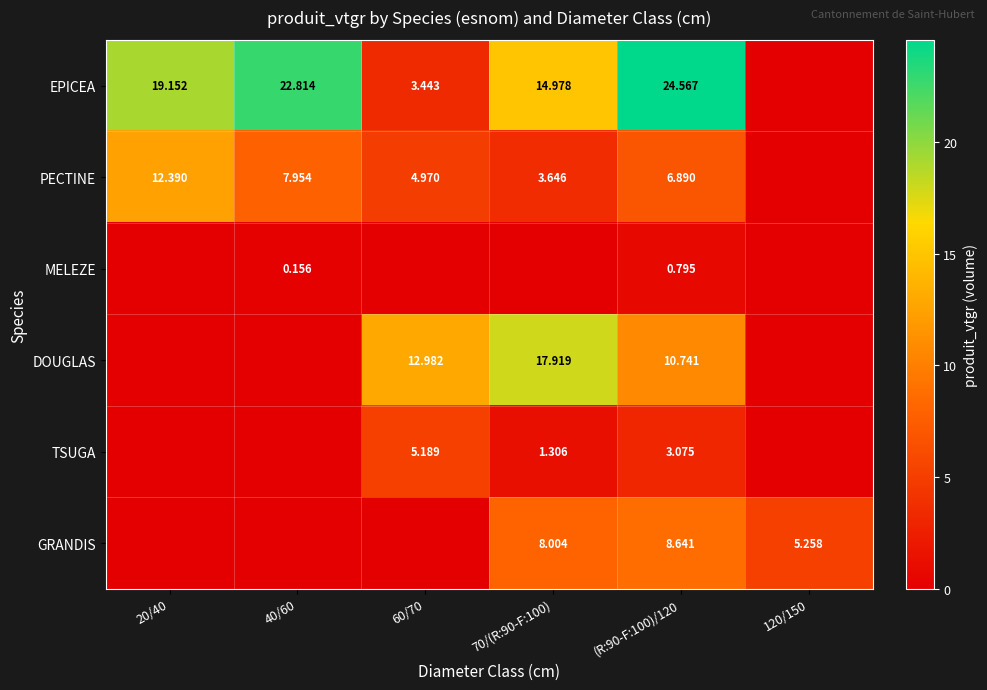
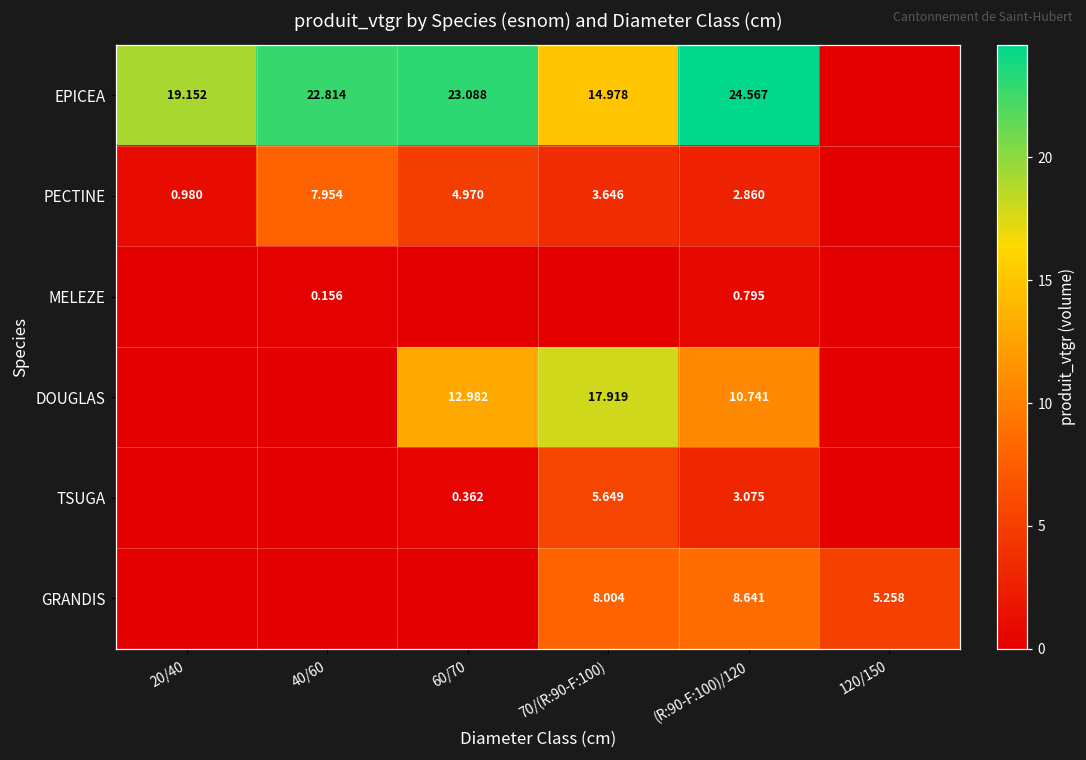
  {
    "EPICEA": {
      "20/40": 19.152,
      "40/60": 22.814,
-     "60/70": 3.443,
+     "60/70": 23.088,
      "70/(R:90-F:100)": 14.978,
      "(R:90-F:100)/120": 24.567
    },
    "PECTINE": {
-     "20/40": 12.390,
+     "20/40": 0.980,
      "40/60": 7.954,
      "60/70": 4.970,
      "70/(R:90-F:100)": 3.646,
-     "(R:90-F:100)/120": 6.890
+     "(R:90-F:100)/120": 2.860
    },
    "MELEZE": {
      "40/60": 0.156,
      "(R:90-F:100)/120": 0.795
    },
    "DOUGLAS": {
      "60/70": 12.982,
      "70/(R:90-F:100)": 17.919,
      "(R:90-F:100)/120": 10.741
    },
    "TSUGA": {
-     "60/70": 5.189,
-     "70/(R:90-F:100)": 1.306,
+     "60/70": 0.362,
+     "70/(R:90-F:100)": 5.649,
      "(R:90-F:100)/120": 3.075
    },
    "GRANDIS": {
      "70/(R:90-F:100)": 8.004,
      "(R:90-F:100)/120": 8.641,
      "120/150": 5.258
    }
  }
